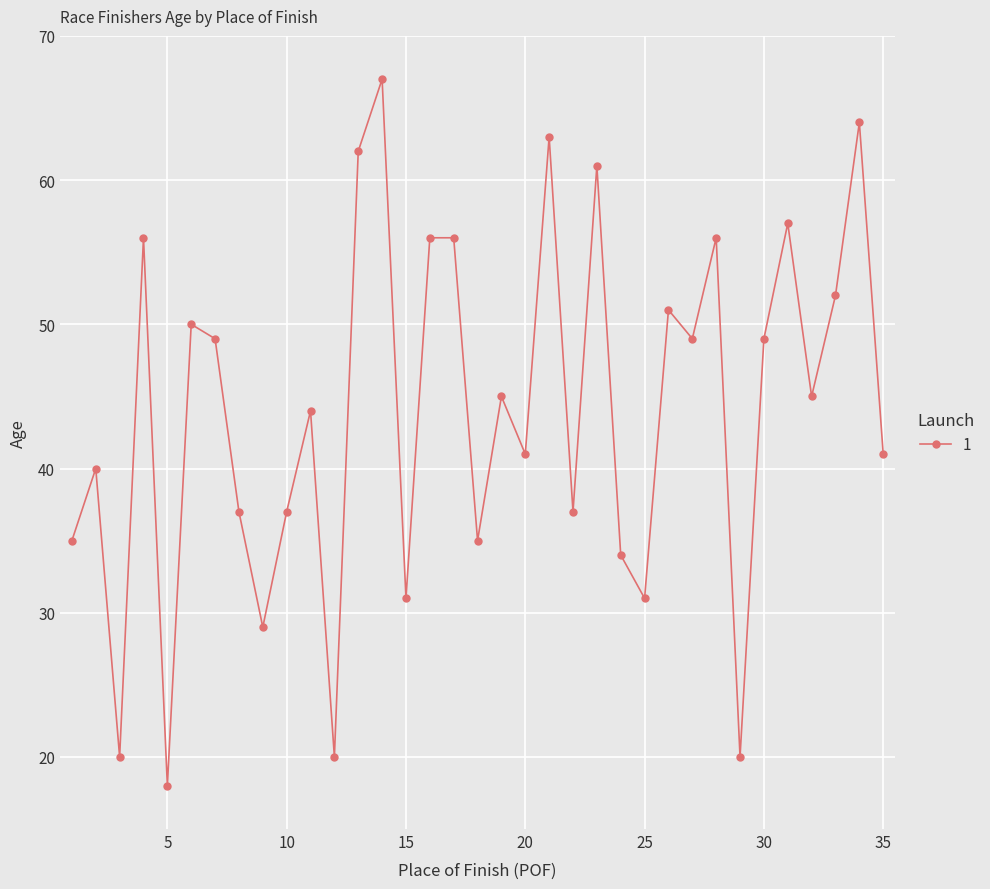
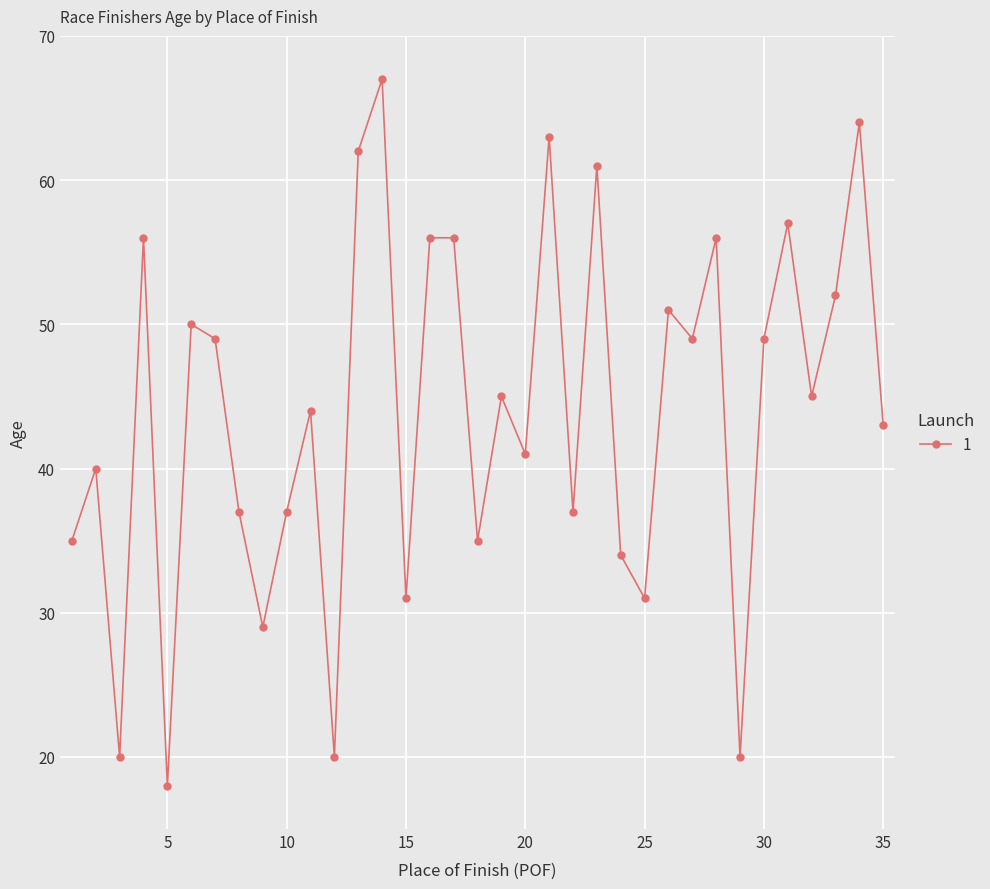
  {
    "5": 18,
    "10": 37,
    "15": 31,
    "20": 41,
    "25": 31,
    "30": 49,
-   "35": 41
+   "35": 43
  }
